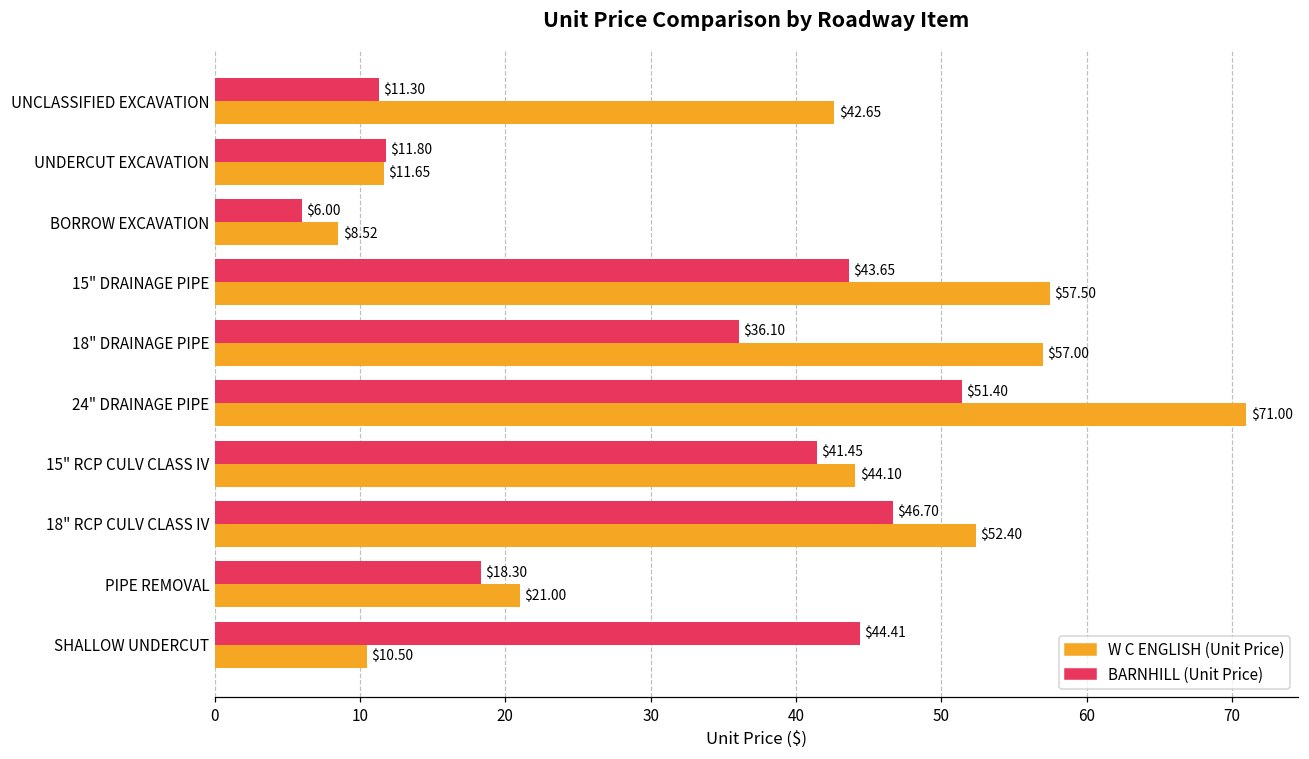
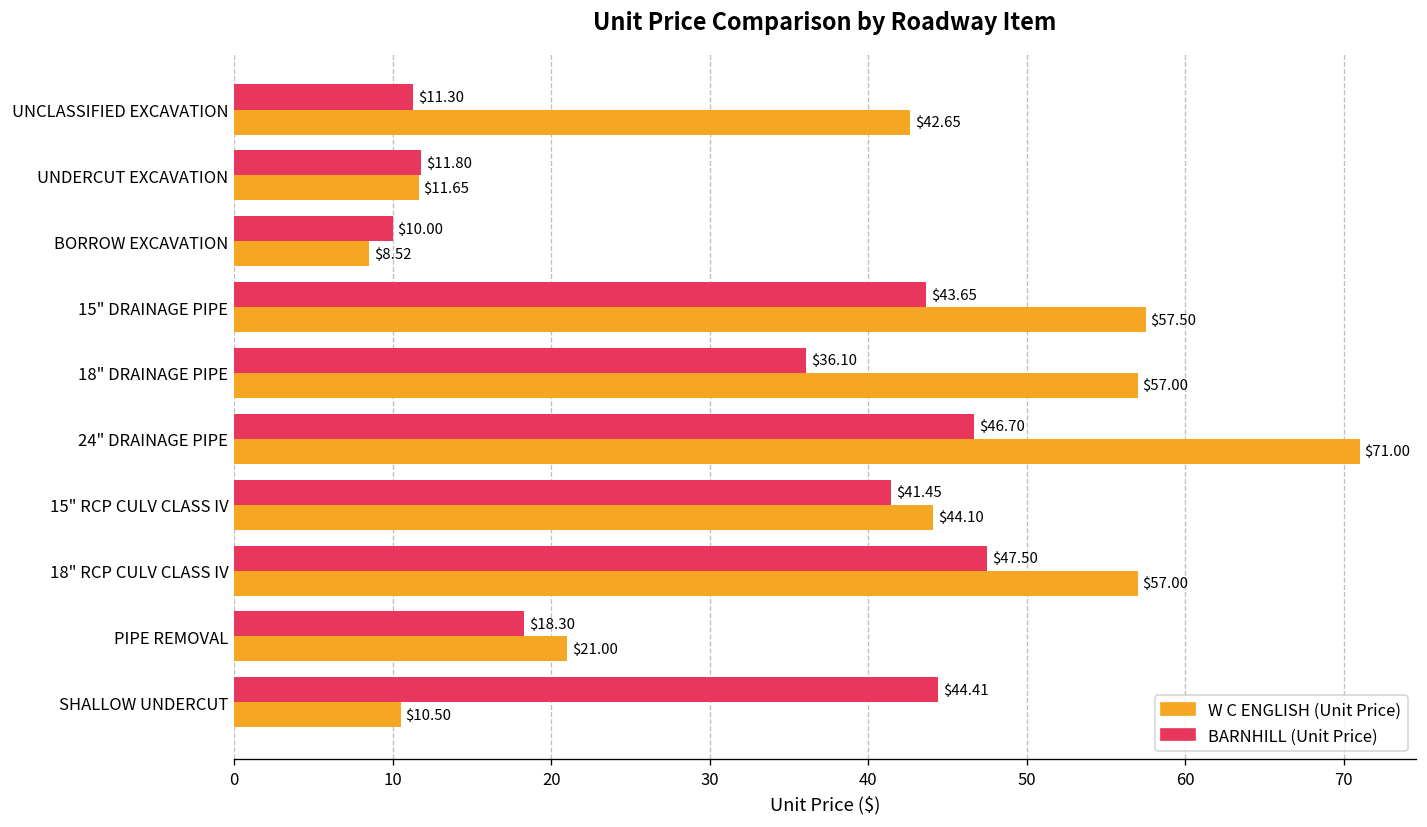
  {
    "W C ENGLISH (Unit Price)": {
      "UNCLASSIFIED EXCAVATION": "$42.65",
      "UNDERCUT EXCAVATION": "$11.65",
      "BORROW EXCAVATION": "$8.52",
      "15\" DRAINAGE PIPE": "$57.50",
      "18\" DRAINAGE PIPE": "$57.00",
      "24\" DRAINAGE PIPE": "$71.00",
      "15\" RCP CULV CLASS IV": "$44.10",
-     "18\" RCP CULV CLASS IV": "$52.40",
+     "18\" RCP CULV CLASS IV": "$57.00",
      "PIPE REMOVAL": "$21.00",
      "SHALLOW UNDERCUT": "$10.50"
    },
    "BARNHILL (Unit Price)": {
      "UNCLASSIFIED EXCAVATION": "$11.30",
      "UNDERCUT EXCAVATION": "$11.80",
-     "BORROW EXCAVATION": "$6.00",
+     "BORROW EXCAVATION": "$10.00",
      "15\" DRAINAGE PIPE": "$43.65",
      "18\" DRAINAGE PIPE": "$36.10",
-     "24\" DRAINAGE PIPE": "$51.40",
+     "24\" DRAINAGE PIPE": "$46.70",
      "15\" RCP CULV CLASS IV": "$41.45",
-     "18\" RCP CULV CLASS IV": "$46.70",
+     "18\" RCP CULV CLASS IV": "$47.50",
      "PIPE REMOVAL": "$18.30",
      "SHALLOW UNDERCUT": "$44.41"
    }
  }
